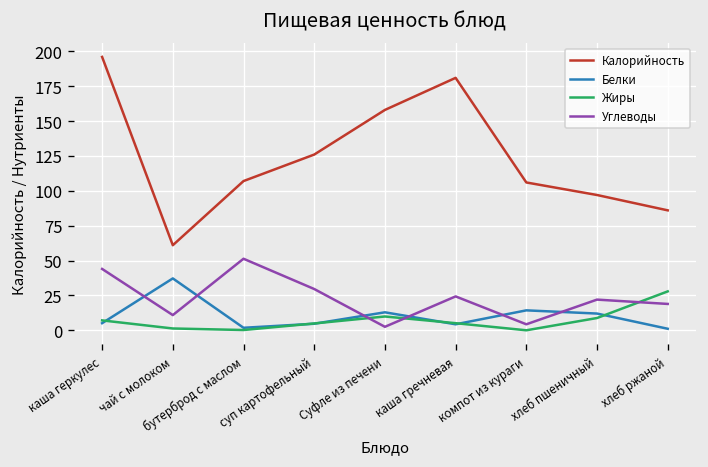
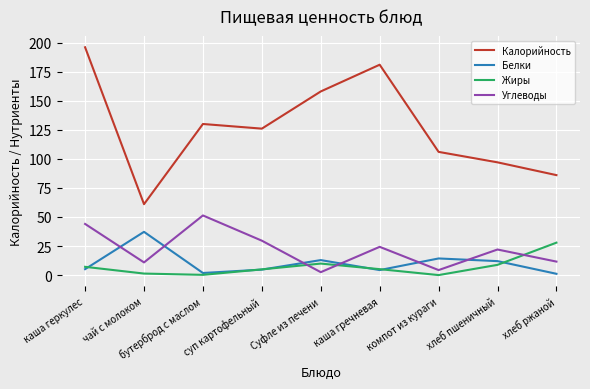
  {
    "Калорийность": {
      "каша геркулес": 196,
      "чай с молоком": 61,
-     "бутерброд с маслом": 107,
+     "бутерброд с маслом": 130,
      "суп картофельный": 126,
      "Суфле из печени": 158,
      "каша гречневая": 181,
      "компот из кураги": 106,
      "хлеб пшеничный": 97,
      "хлеб ржаной": 86
    },
    "Белки": {
      "чай с молоком": 37,
      "Суфле из печени": 13,
      "компот из кураги": 14,
      "хлеб пшеничный": 12,
      "хлеб ржаной": 1
    },
    "Жиры": {
      "чай с молоком": 1,
      "Суфле из печени": 10,
      "компот из кураги": 0,
      "хлеб пшеничный": 9,
      "хлеб ржаной": 28
    },
    "Углеводы": {
      "каша геркулес": 44,
      "чай с молоком": 11,
      "бутерброд с маслом": 51,
      "суп картофельный": 30,
      "Суфле из печени": 3,
      "каша гречневая": 24,
      "компот из кураги": 4,
      "хлеб пшеничный": 22,
-     "хлеб ржаной": 19
+     "хлеб ржаной": 12
    }
  }
